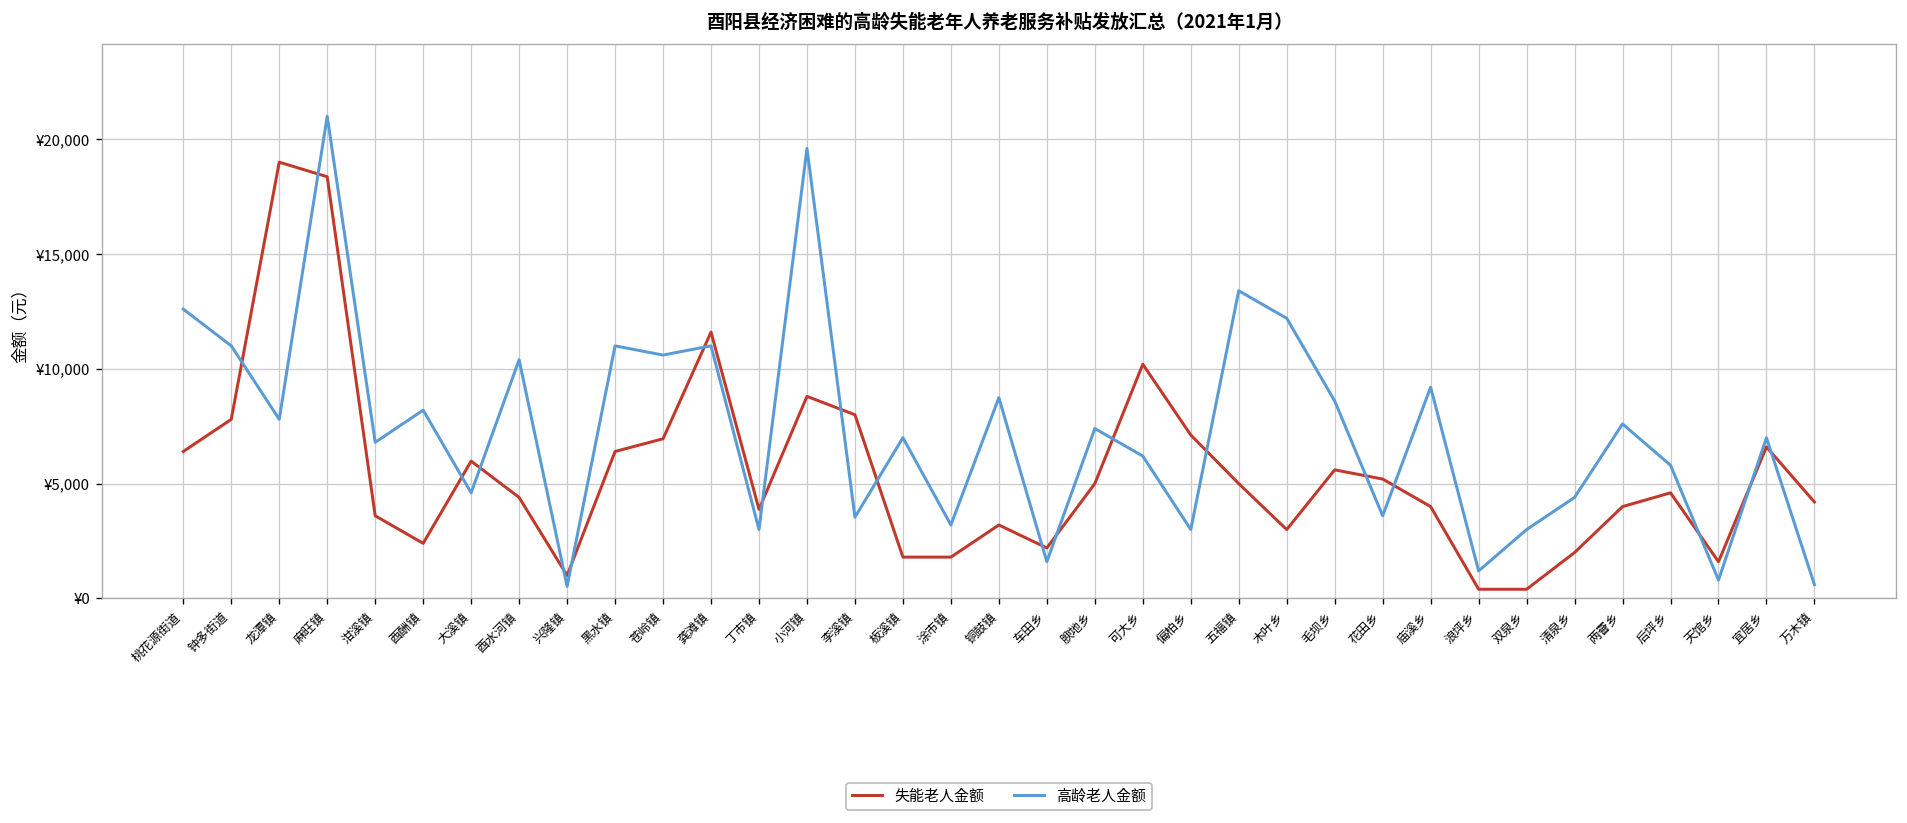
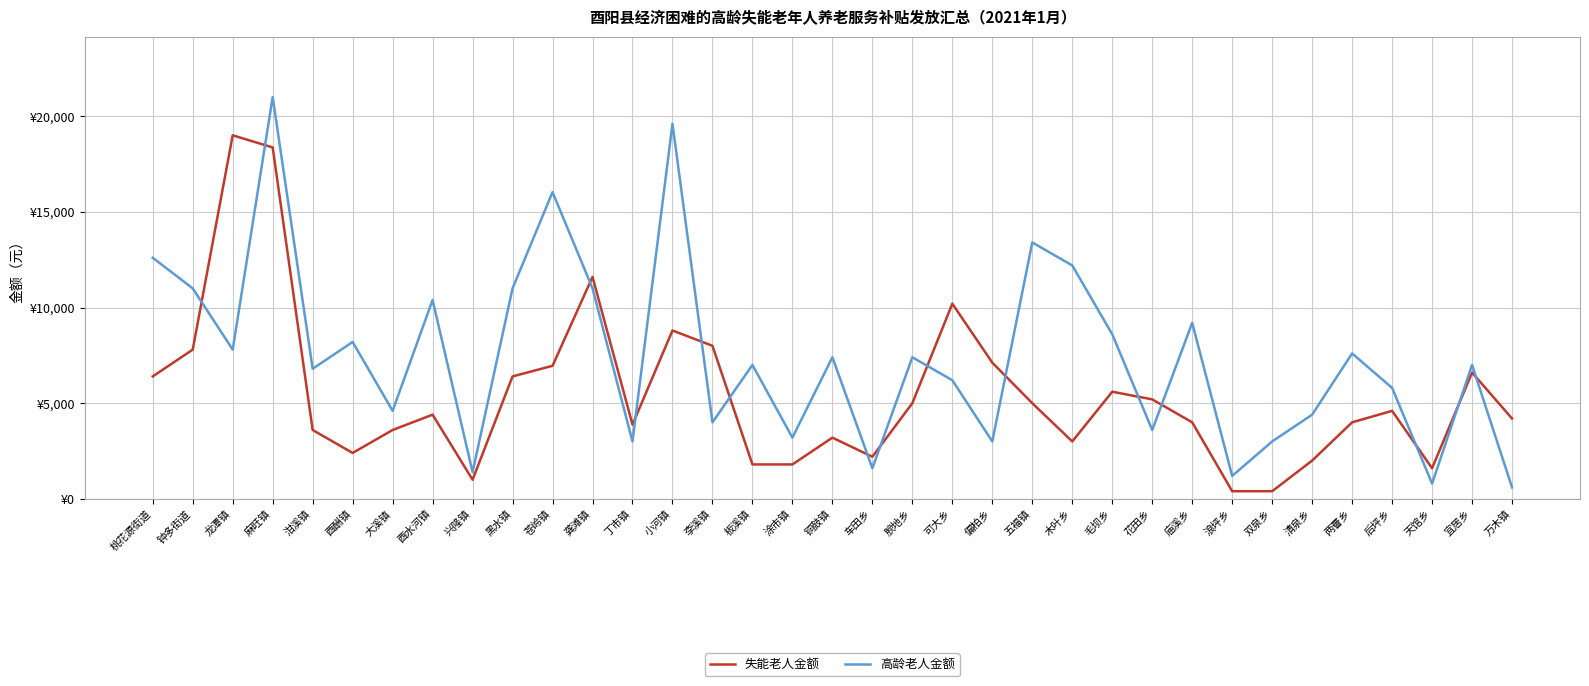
  {
    "失能老人金额": {
      "桃花源街道": "¥6,400",
      "钟多街道": "¥7,800",
      "龙潭镇": "¥19,000",
      "麻旺镇": "¥18,400",
      "泔溪镇": "¥3,600",
      "酉酬镇": "¥2,400",
-     "大溪镇": "¥6,000",
+     "大溪镇": "¥3,600",
      "酉水河镇": "¥4,400",
      "兴隆镇": "¥1,000",
      "黑水镇": "¥6,400",
      "苍岭镇": "¥7,000",
      "龚滩镇": "¥11,600",
      "丁市镇": "¥3,900",
      "小河镇": "¥8,800",
      "李溪镇": "¥8,000",
      "板溪镇": "¥1,800",
      "涂市镇": "¥1,800",
      "铜鼓镇": "¥3,200",
      "车田乡": "¥2,200",
      "腴地乡": "¥5,000",
      "可大乡": "¥10,200",
      "偏柏乡": "¥7,100",
      "五福镇": "¥5,000",
      "木叶乡": "¥3,000",
      "毛坝乡": "¥5,600",
      "花田乡": "¥5,200",
      "庙溪乡": "¥4,000",
      "浪坪乡": "¥400",
      "双泉乡": "¥400",
      "清泉乡": "¥2,000",
      "两罾乡": "¥4,000",
      "后坪乡": "¥4,600",
      "天馆乡": "¥1,600",
      "宜居乡": "¥6,600",
      "万木镇": "¥4,200"
    },
    "高龄老人金额": {
      "桃花源街道": "¥12,600",
      "钟多街道": "¥11,000",
      "龙潭镇": "¥7,800",
      "麻旺镇": "¥21,000",
      "泔溪镇": "¥6,800",
      "酉酬镇": "¥8,200",
      "大溪镇": "¥4,600",
      "酉水河镇": "¥10,400",
-     "兴隆镇": "¥500",
+     "兴隆镇": "¥1,400",
      "黑水镇": "¥11,000",
-     "苍岭镇": "¥10,600",
+     "苍岭镇": "¥16,000",
      "龚滩镇": "¥11,000",
      "丁市镇": "¥3,000",
      "小河镇": "¥19,600",
-     "李溪镇": "¥3,500",
+     "李溪镇": "¥4,000",
      "板溪镇": "¥7,000",
      "涂市镇": "¥3,200",
-     "铜鼓镇": "¥8,700",
+     "铜鼓镇": "¥7,400",
      "车田乡": "¥1,600",
      "腴地乡": "¥7,400",
      "可大乡": "¥6,200",
      "偏柏乡": "¥3,000",
      "五福镇": "¥13,400",
      "木叶乡": "¥12,200",
      "毛坝乡": "¥8,600",
      "花田乡": "¥3,600",
      "庙溪乡": "¥9,200",
      "浪坪乡": "¥1,200",
      "双泉乡": "¥3,000",
      "清泉乡": "¥4,400",
      "两罾乡": "¥7,600",
      "后坪乡": "¥5,800",
      "天馆乡": "¥800",
      "宜居乡": "¥7,000",
      "万木镇": "¥600"
    }
  }
